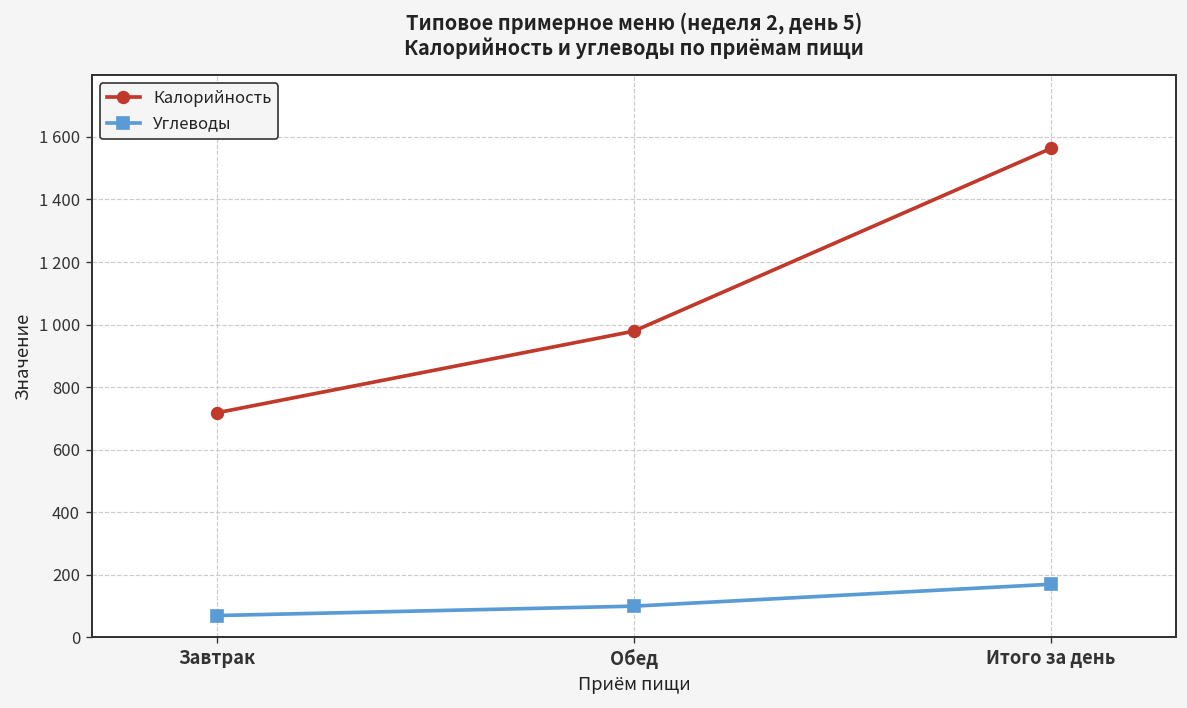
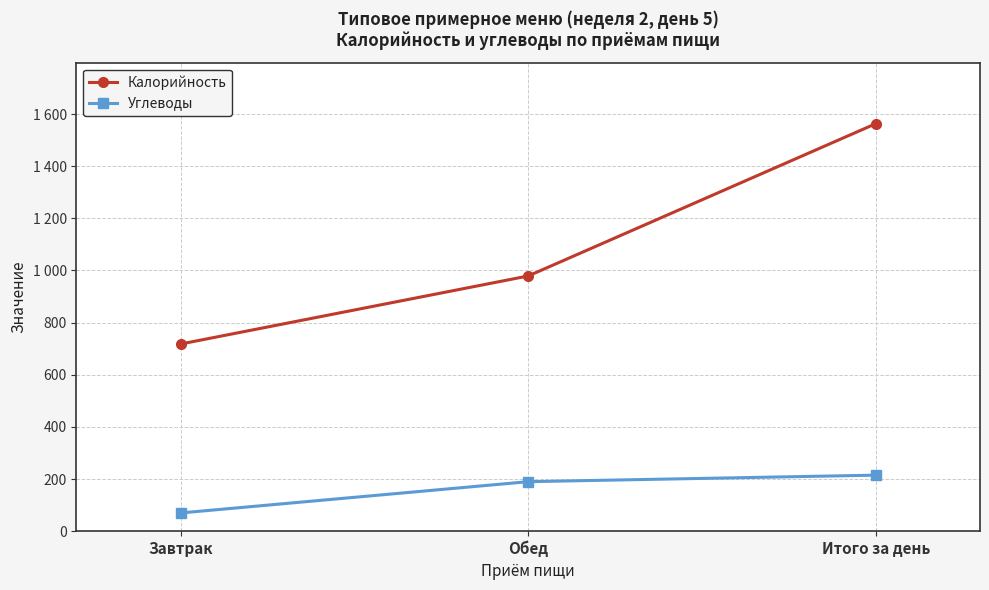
  {
    "Калорийность": {
      "Завтрак": 720,
      "Обед": 980,
      "Итого за день": 1560
    },
    "Углеводы": {
      "Завтрак": 70,
-     "Обед": 100,
-     "Итого за день": 170
+     "Обед": 190,
+     "Итого за день": 220
    }
  }
